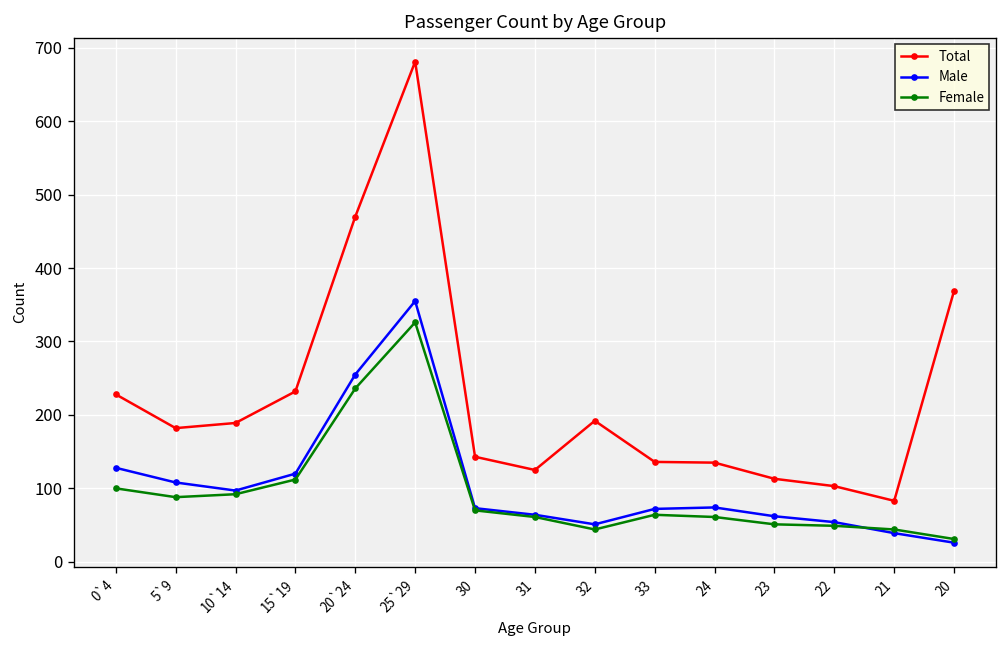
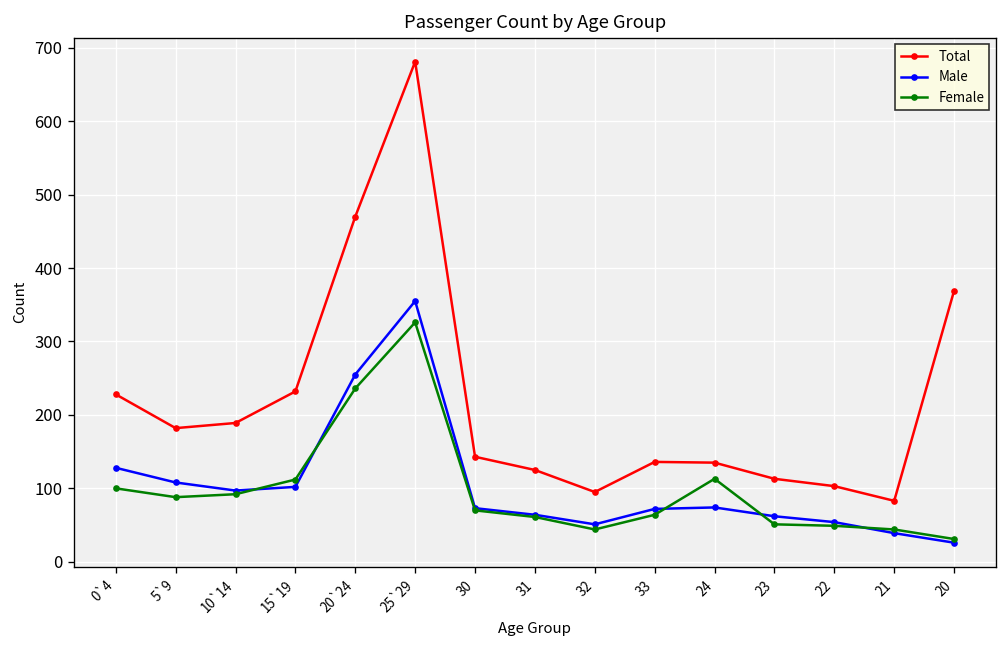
  {
    "Total": {
      "0`4": 230,
      "5`9": 180,
      "10`14": 190,
      "15`19": 230,
      "20`24": 470,
      "25`29": 680,
      "30": 140,
      "31": 130,
-     "32": 190,
+     "32": 100,
      "33": 140,
      "24": 140,
      "23": 110,
      "22": 100,
      "21": 80,
      "20": 370
    },
    "Male": {
      "0`4": 130,
      "5`9": 110,
      "10`14": 100,
-     "15`19": 120,
+     "15`19": 100,
      "20`24": 260,
      "25`29": 360,
      "32": 50,
      "33": 70,
      "24": 70,
      "23": 60,
      "22": 50,
      "21": 40,
      "20": 30
    },
    "Female": {
      "0`4": 100,
      "5`9": 90,
      "10`14": 90,
      "15`19": 110,
      "20`24": 240,
      "25`29": 330,
      "32": 40,
      "33": 60,
-     "24": 60,
+     "24": 110,
      "23": 50,
      "22": 50,
      "21": 40,
      "20": 30
    }
  }
